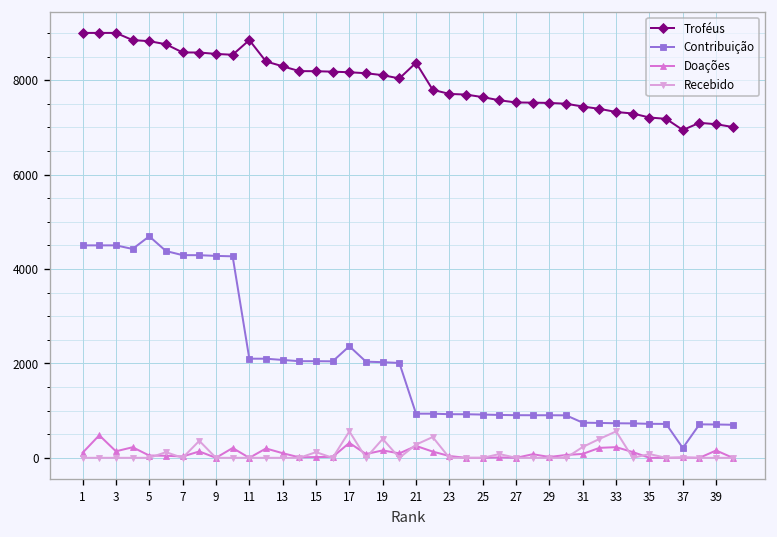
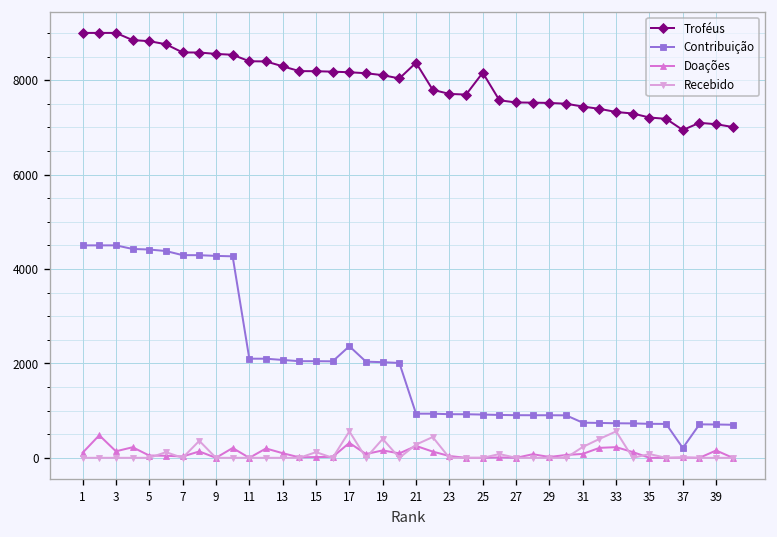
  {
    "Troféus": {
      "1": 9000,
      "3": 9000,
      "5": 8800,
      "7": 8600,
      "9": 8600,
-     "11": 8800,
+     "11": 8400,
      "13": 8300,
      "15": 8200,
      "17": 8200,
      "19": 8100,
      "21": 8400,
      "23": 7700,
-     "25": 7600,
+     "25": 8200,
      "27": 7500,
      "29": 7500,
      "31": 7400,
      "33": 7300,
      "35": 7200,
      "37": 6900,
      "39": 7100
    },
    "Contribuição": {
      "1": 4500,
      "3": 4500,
-     "5": 4700,
+     "5": 4400,
      "7": 4300,
      "9": 4300,
      "11": 2100,
      "13": 2100,
      "15": 2000,
      "17": 2400,
      "19": 2000,
      "21": 900,
      "23": 900,
      "25": 900,
      "27": 900,
      "29": 900,
      "31": 700,
      "33": 700,
      "35": 700,
      "37": 200,
      "39": 700
    }
  }
